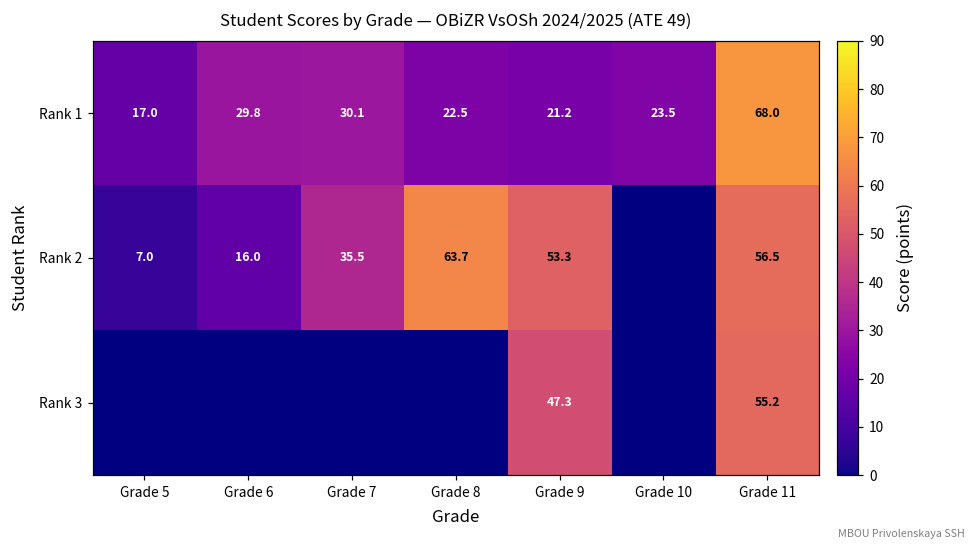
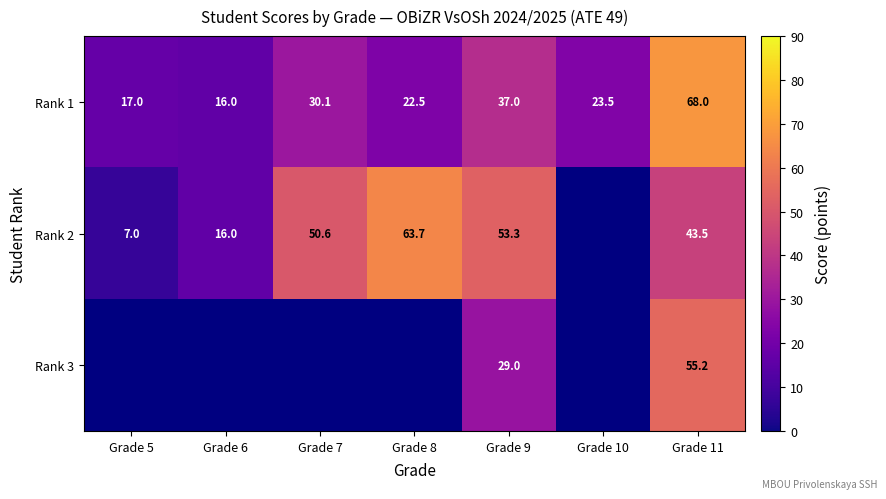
  {
    "Rank 1": {
      "Grade 5": 17.0,
-     "Grade 6": 29.8,
+     "Grade 6": 16.0,
      "Grade 7": 30.1,
      "Grade 8": 22.5,
-     "Grade 9": 21.2,
+     "Grade 9": 37.0,
      "Grade 10": 23.5,
      "Grade 11": 68.0
    },
    "Rank 2": {
      "Grade 5": 7.0,
      "Grade 6": 16.0,
-     "Grade 7": 35.5,
+     "Grade 7": 50.6,
      "Grade 8": 63.7,
      "Grade 9": 53.3,
-     "Grade 11": 56.5
+     "Grade 11": 43.5
    },
    "Rank 3": {
-     "Grade 9": 47.3,
+     "Grade 9": 29.0,
      "Grade 11": 55.2
    }
  }
